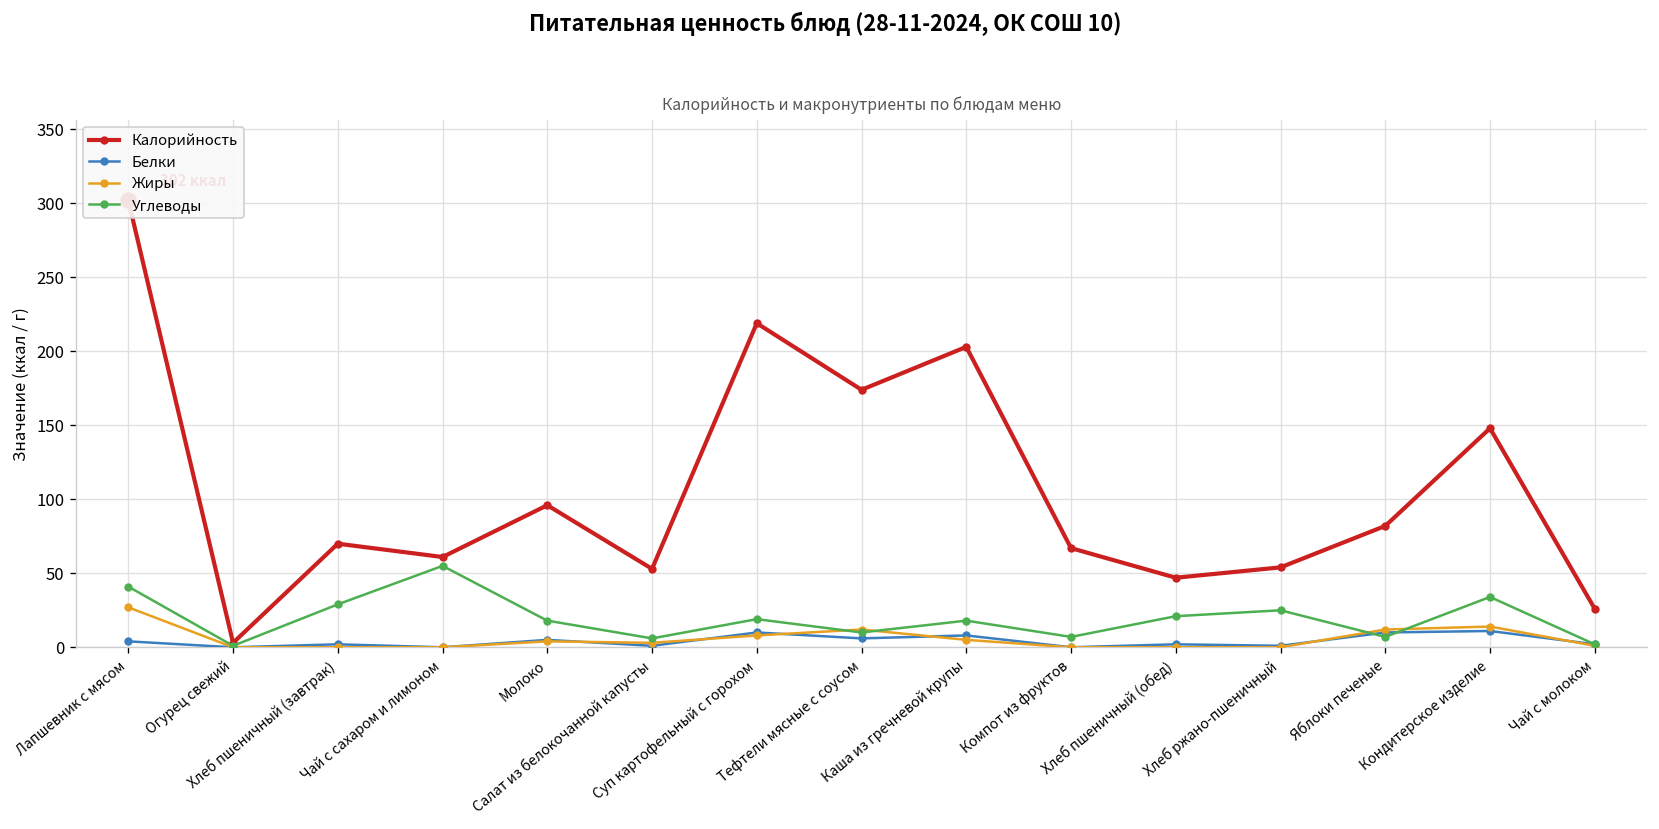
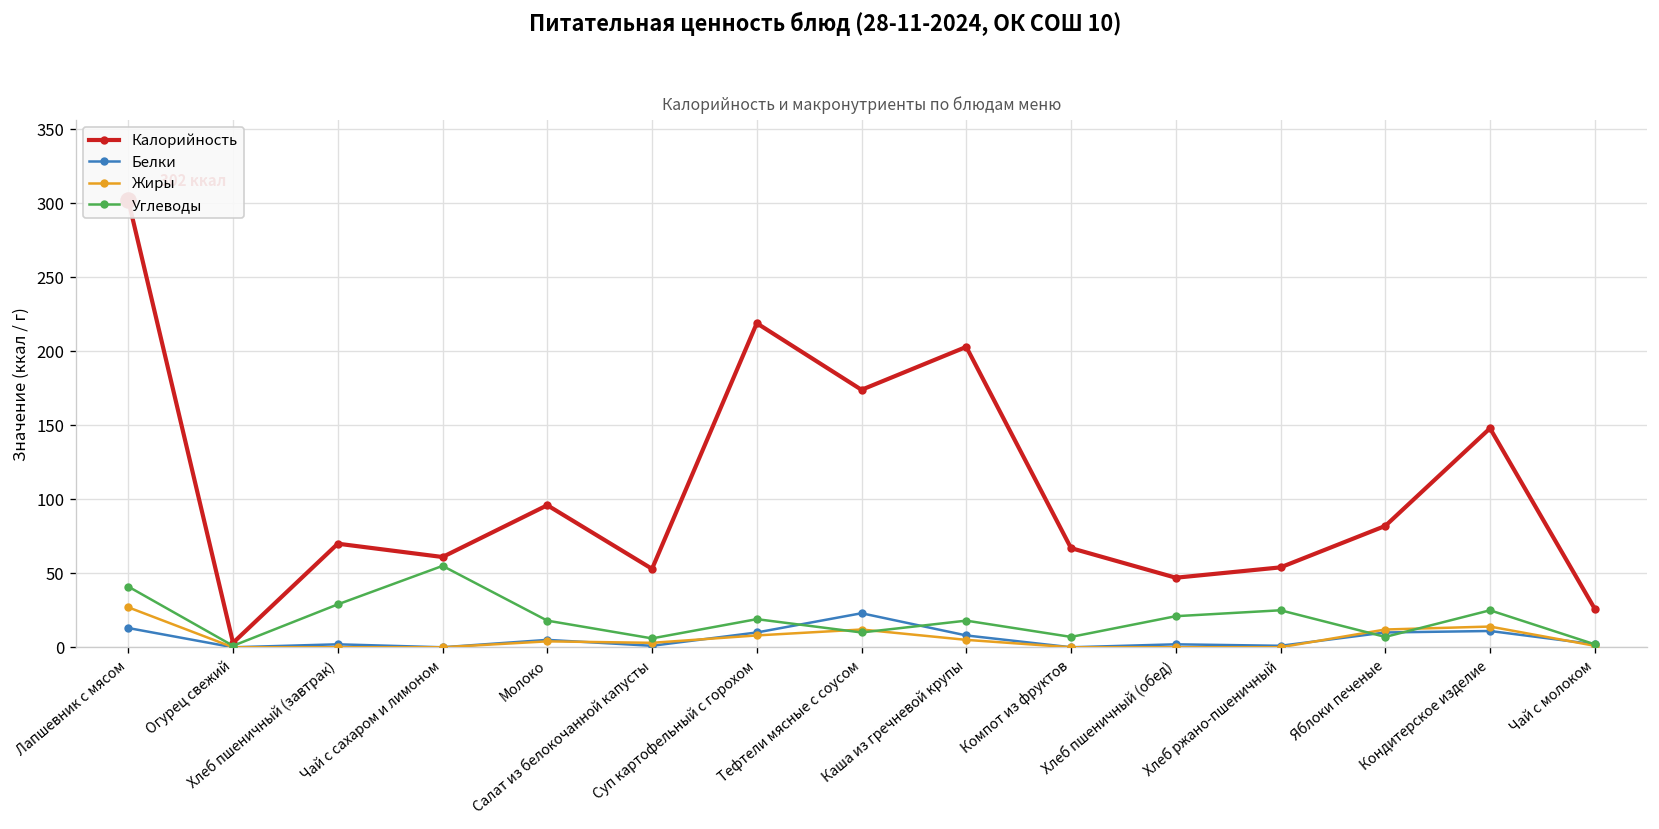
  {
    "Белки": {
-     "Лапшевник с мясом": 4,
-     "Тефтели мясные с соусом": 6,
+     "Лапшевник с мясом": 13,
+     "Тефтели мясные с соусом": 23,
      "Каша из гречневой крупы": 8,
      "Кондитерское изделие": 11
    },
    "Жиры": {
      "Лапшевник с мясом": 27,
      "Каша из гречневой крупы": 5,
      "Кондитерское изделие": 14
    },
    "Углеводы": {
      "Лапшевник с мясом": 41,
      "Хлеб пшеничный (завтрак)": 29,
      "Чай с сахаром и лимоном": 55,
      "Молоко": 18,
      "Салат из белокочанной капусты": 6,
      "Суп картофельный с горохом": 19,
      "Каша из гречневой крупы": 18,
      "Компот из фруктов": 7,
      "Хлеб пшеничный (обед)": 21,
      "Хлеб ржано-пшеничный": 25,
      "Яблоки печеные": 7,
-     "Кондитерское изделие": 34
+     "Кондитерское изделие": 25
    }
  }
